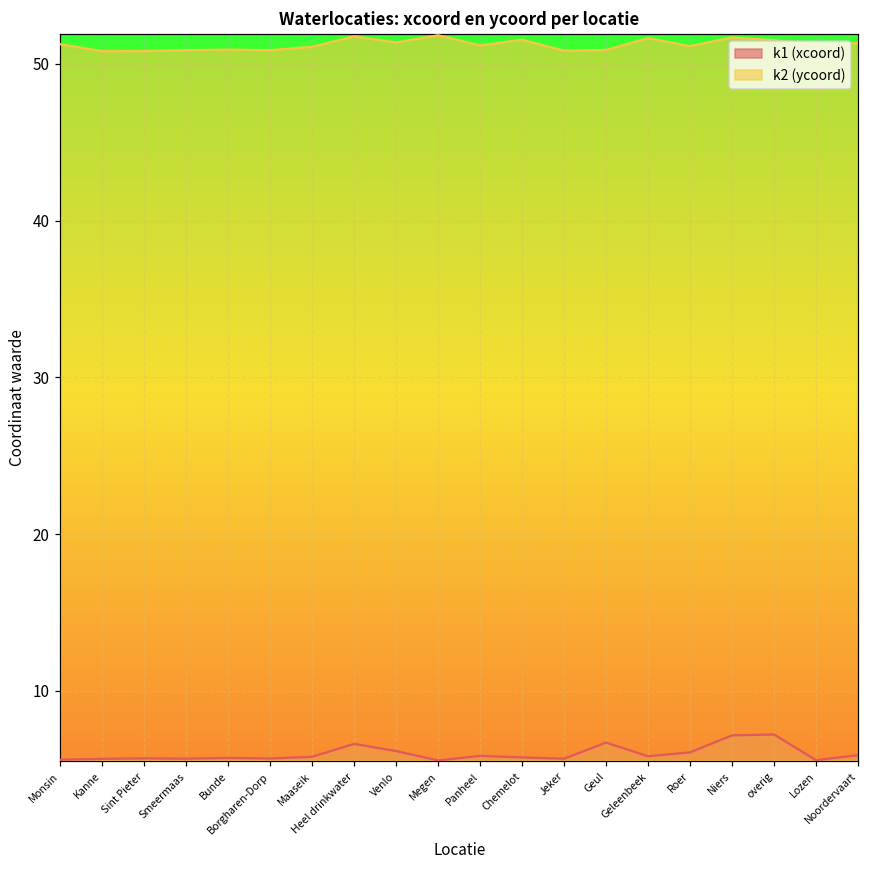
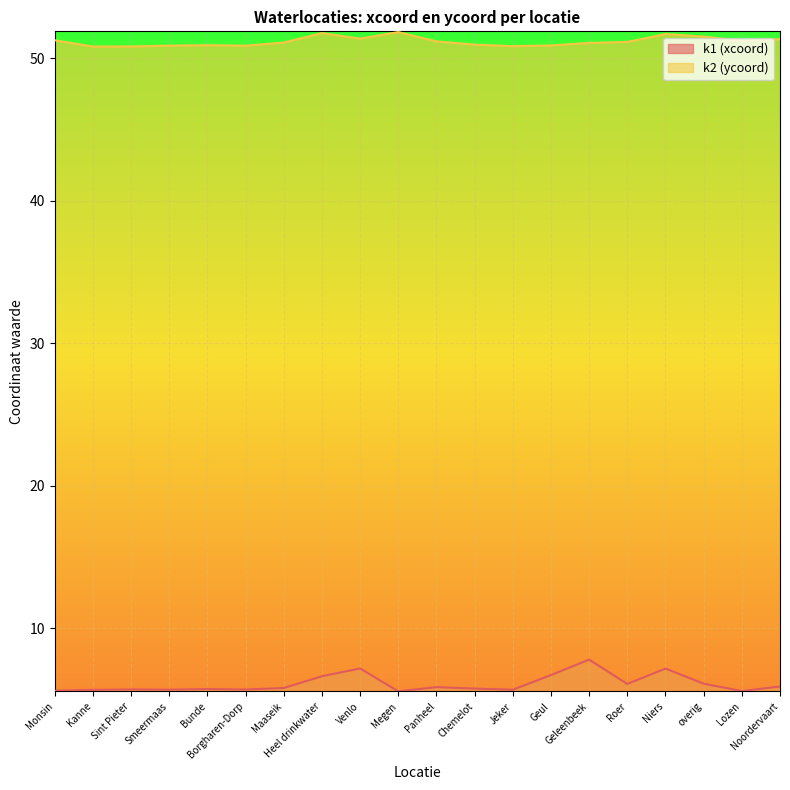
  {
    "k1 (xcoord)": {
      "Monsin": 5.6,
      "Kanne": 5.7,
      "Sint Pieter": 5.7,
      "Smeermaas": 5.7,
      "Bunde": 5.7,
      "Borgharen-Dorp": 5.7,
      "Maaseik": 5.8,
      "Heel drinkwater": 6.6,
-     "Venlo": 6.2,
+     "Venlo": 7.2,
      "Megen": 5.6,
      "Panheel": 5.9,
      "Chemelot": 5.8,
      "Jeker": 5.7,
      "Geul": 6.7,
-     "Geleenbeek": 5.8,
+     "Geleenbeek": 7.8,
      "Roer": 6.1,
      "Niers": 7.2,
-     "overig": 7.2,
+     "overig": 6.1,
      "Lozen": 5.6,
      "Noordervaart": 5.9
    },
    "k2 (ycoord)": {
      "Monsin": 51.3,
      "Kanne": 50.8,
      "Sint Pieter": 50.8,
      "Smeermaas": 50.9,
      "Bunde": 50.9,
      "Borgharen-Dorp": 50.9,
      "Maaseik": 51.1,
      "Heel drinkwater": 51.8,
      "Venlo": 51.4,
      "Megen": 51.8,
      "Panheel": 51.2,
-     "Chemelot": 51.5,
+     "Chemelot": 50.9,
      "Jeker": 50.8,
      "Geul": 50.9,
-     "Geleenbeek": 51.6,
+     "Geleenbeek": 51.1,
      "Roer": 51.1,
      "Niers": 51.7,
      "overig": 51.5,
      "Noordervaart": 51.3
    }
  }
